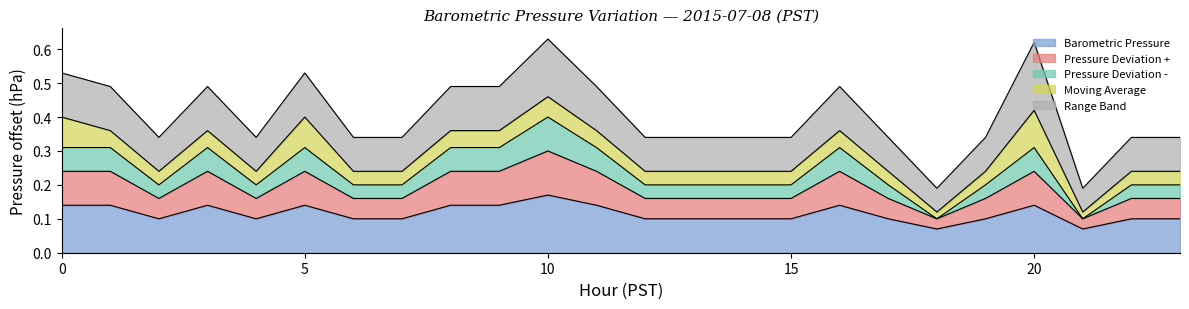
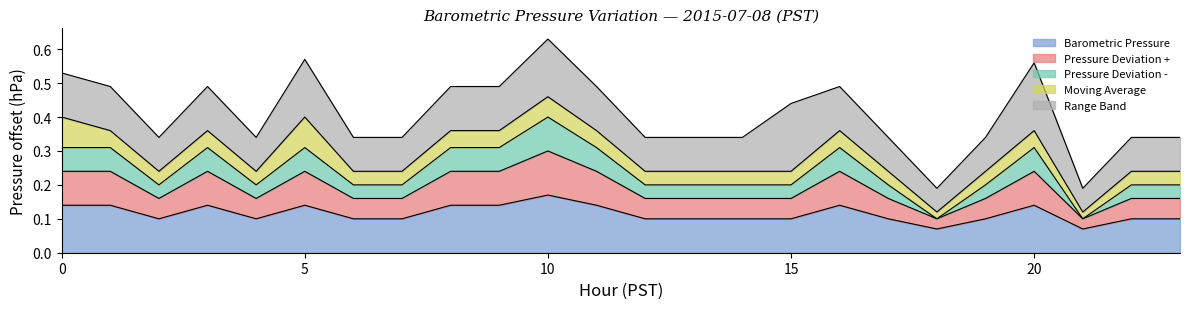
  {
    "Pressure Deviation +": {
      "0": 0.10,
      "5": 0.10,
      "10": 0.13,
      "15": 0.06,
      "20": 0.10
    },
    "Moving Average": {
      "0": 0.09,
      "5": 0.09,
      "10": 0.06,
      "15": 0.04,
-     "20": 0.11
+     "20": 0.05
    },
    "Range Band": {
      "0": 0.13,
-     "5": 0.13,
+     "5": 0.17,
      "10": 0.17,
-     "15": 0.1,
+     "15": 0.2,
      "20": 0.20
    }
  }
